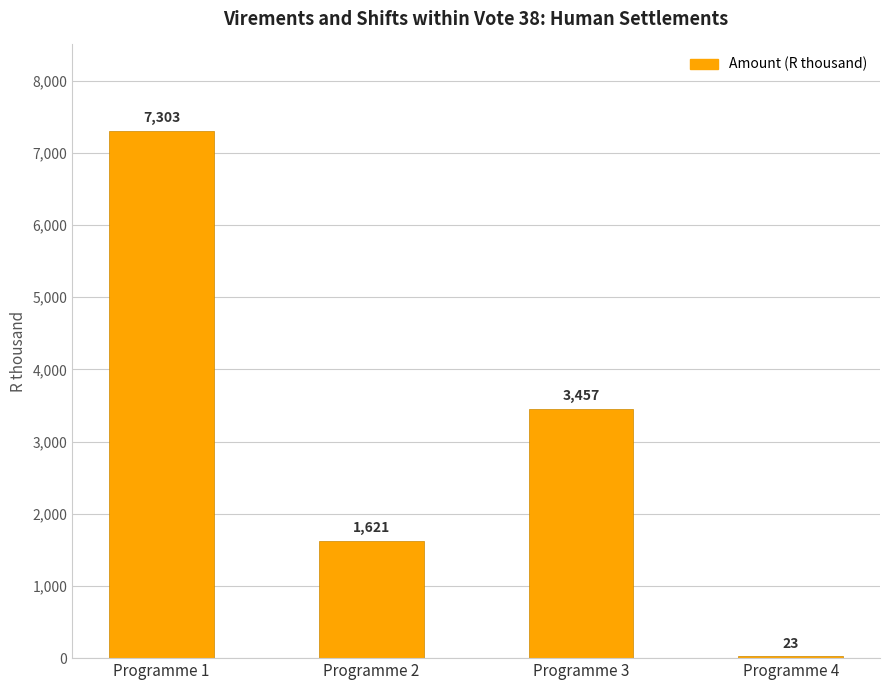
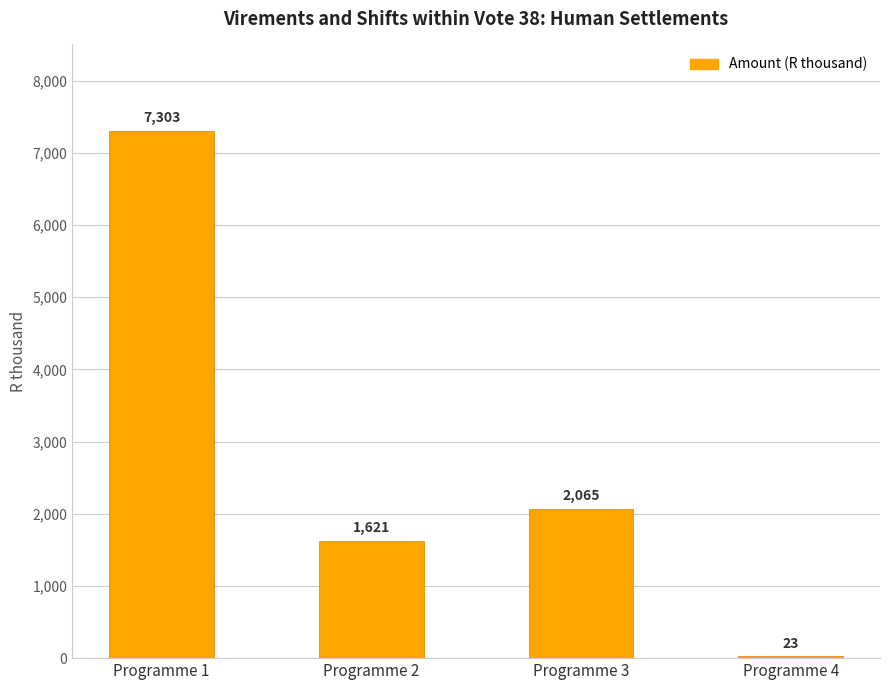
  {
    "Programme 1": "7,303",
    "Programme 2": "1,621",
-   "Programme 3": "3,457",
+   "Programme 3": "2,065",
    "Programme 4": "23"
  }
